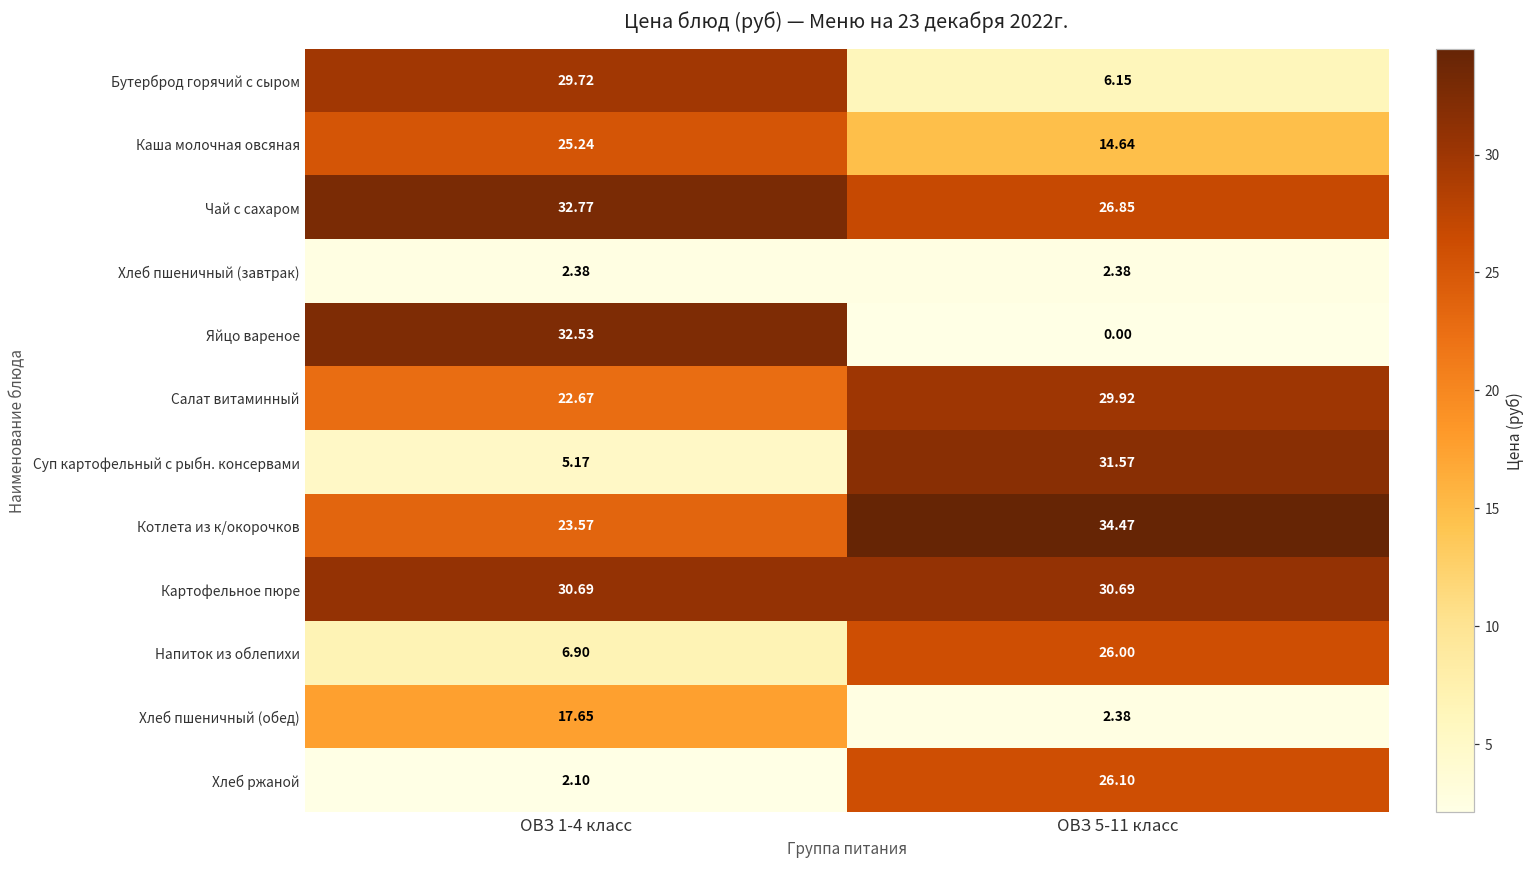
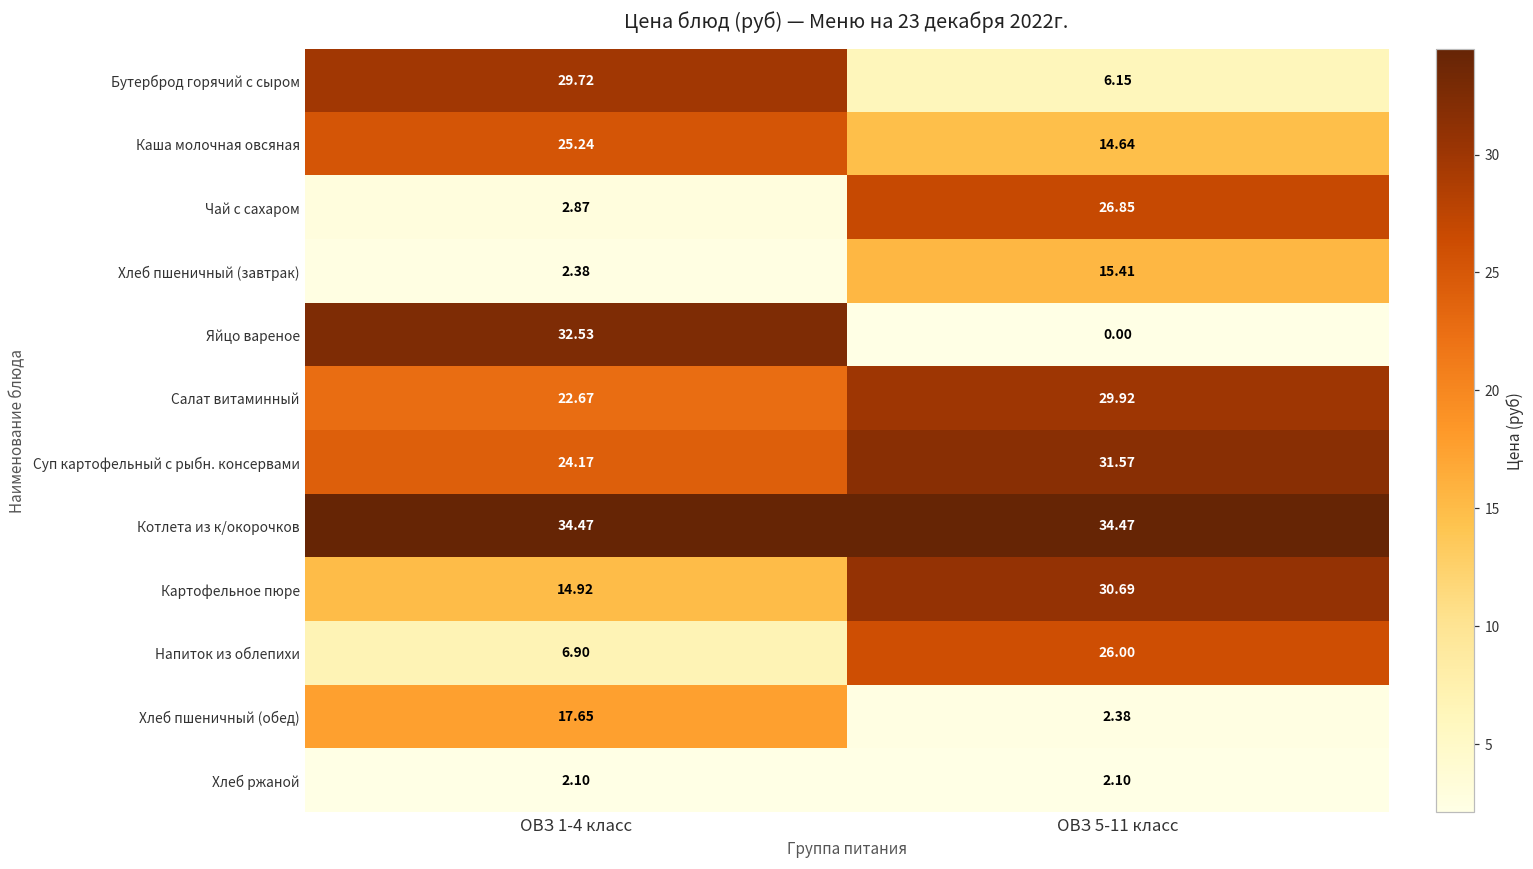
  {
    "Бутерброд горячий с сыром": {
      "ОВЗ 1-4 класс": 29.72,
      "ОВЗ 5-11 класс": 6.15
    },
    "Каша молочная овсяная": {
      "ОВЗ 1-4 класс": 25.24,
      "ОВЗ 5-11 класс": 14.64
    },
    "Чай с сахаром": {
-     "ОВЗ 1-4 класс": 32.77,
+     "ОВЗ 1-4 класс": 2.87,
      "ОВЗ 5-11 класс": 26.85
    },
    "Хлеб пшеничный (завтрак)": {
      "ОВЗ 1-4 класс": 2.38,
-     "ОВЗ 5-11 класс": 2.38
+     "ОВЗ 5-11 класс": 15.41
    },
    "Яйцо вареное": {
      "ОВЗ 1-4 класс": 32.53,
      "ОВЗ 5-11 класс": 0.00
    },
    "Салат витаминный": {
      "ОВЗ 1-4 класс": 22.67,
      "ОВЗ 5-11 класс": 29.92
    },
    "Суп картофельный с рыбн. консервами": {
-     "ОВЗ 1-4 класс": 5.17,
+     "ОВЗ 1-4 класс": 24.17,
      "ОВЗ 5-11 класс": 31.57
    },
    "Котлета из к/окорочков": {
-     "ОВЗ 1-4 класс": 23.57,
+     "ОВЗ 1-4 класс": 34.47,
      "ОВЗ 5-11 класс": 34.47
    },
    "Картофельное пюре": {
-     "ОВЗ 1-4 класс": 30.69,
+     "ОВЗ 1-4 класс": 14.92,
      "ОВЗ 5-11 класс": 30.69
    },
    "Напиток из облепихи": {
      "ОВЗ 1-4 класс": 6.90,
      "ОВЗ 5-11 класс": 26.00
    },
    "Хлеб пшеничный (обед)": {
      "ОВЗ 1-4 класс": 17.65,
      "ОВЗ 5-11 класс": 2.38
    },
    "Хлеб ржаной": {
      "ОВЗ 1-4 класс": 2.10,
-     "ОВЗ 5-11 класс": 26.10
+     "ОВЗ 5-11 класс": 2.10
    }
  }
